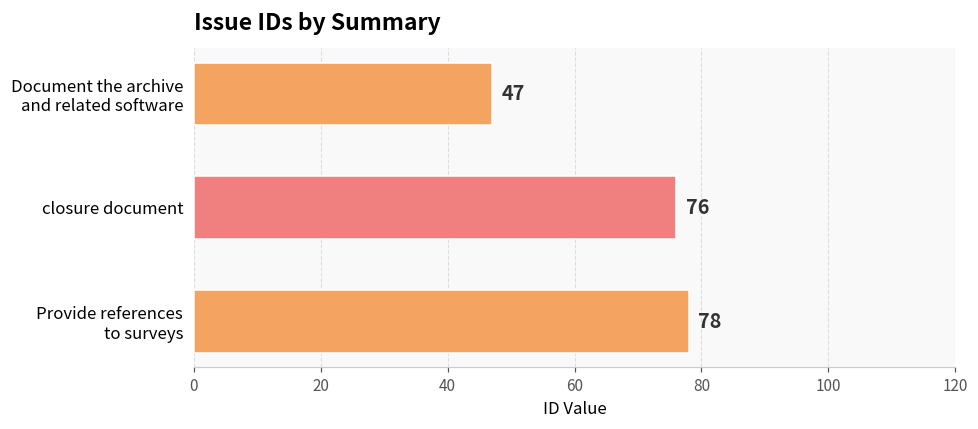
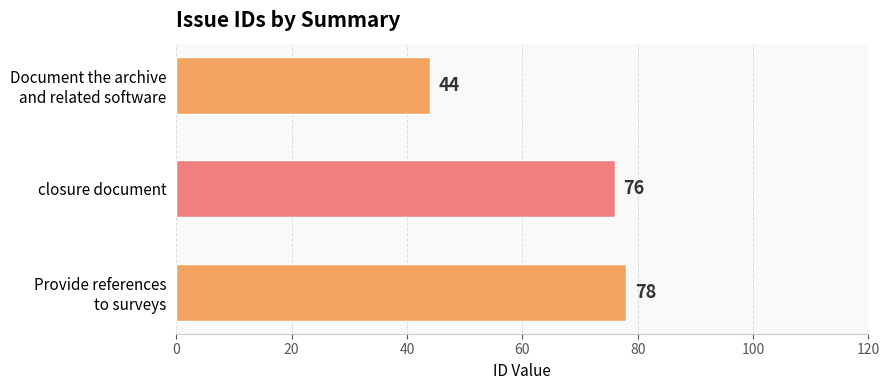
  {
-   "Document the archive and related software": 47,
+   "Document the archive and related software": 44,
    "closure document": 76,
    "Provide references to surveys": 78
  }
